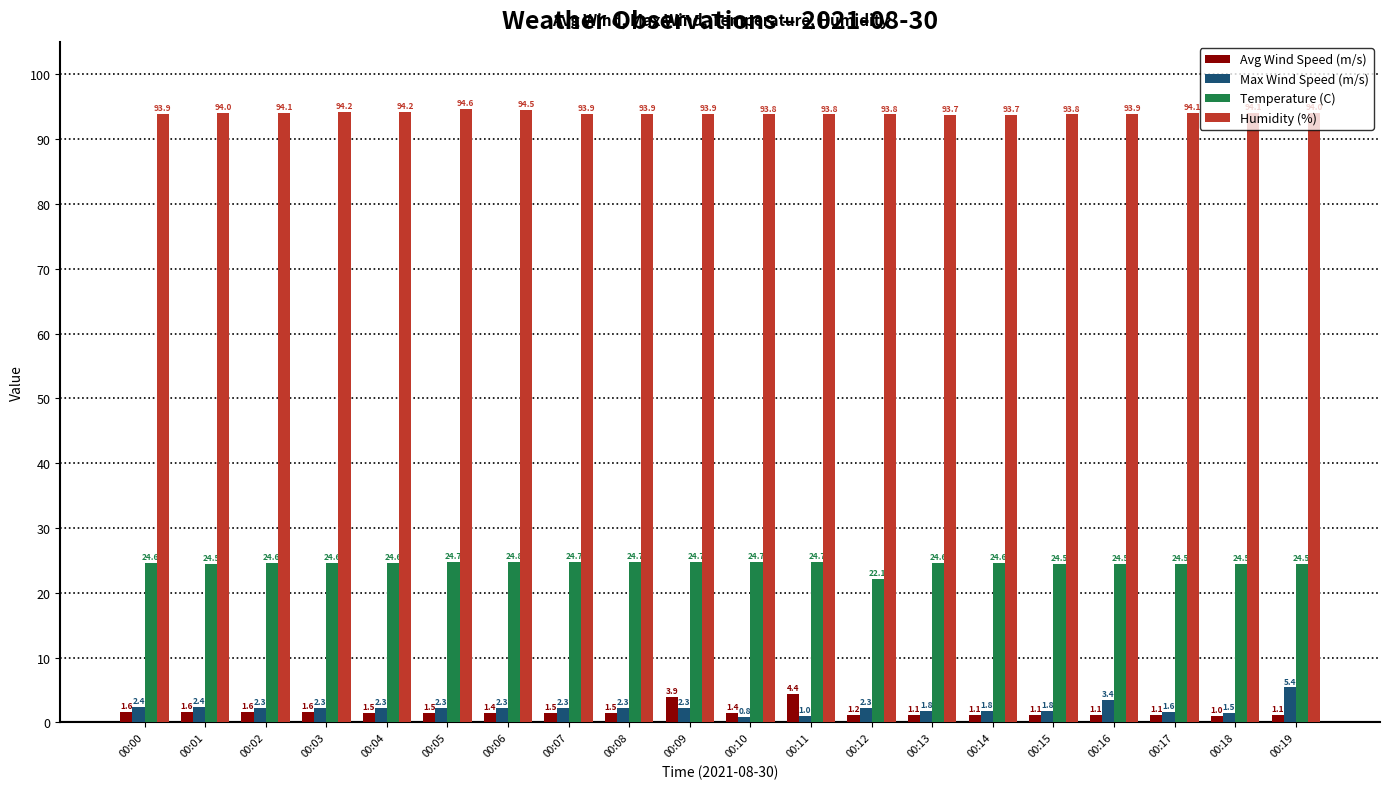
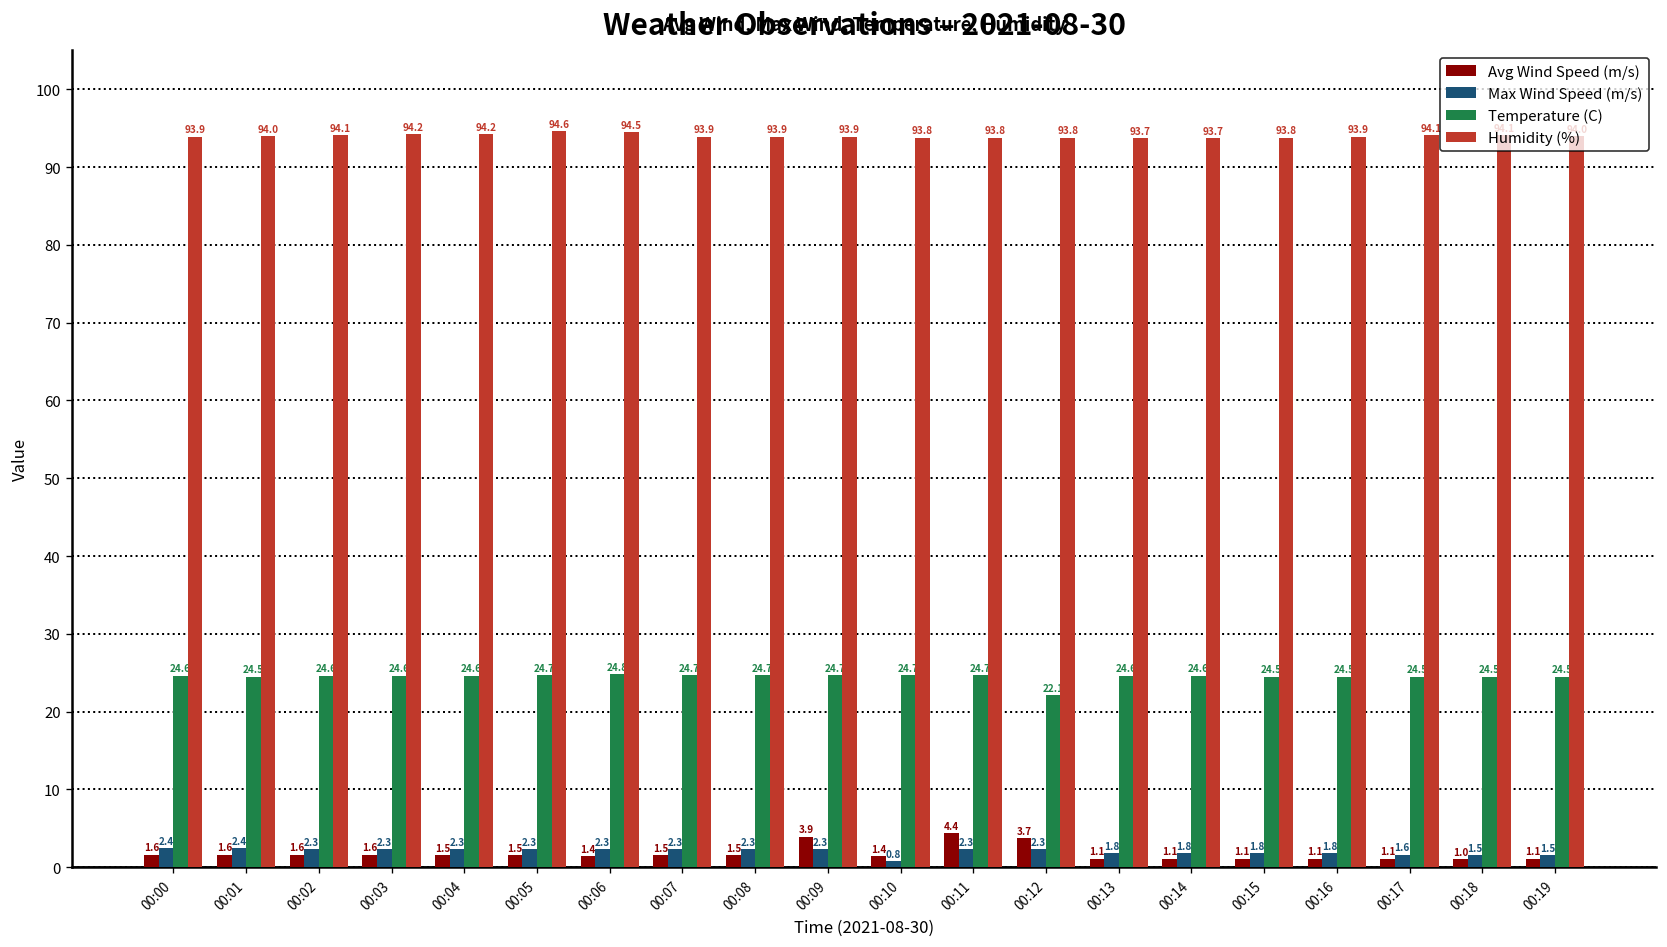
  {
    "Avg Wind Speed (m/s)": {
      "00:00": 1.6,
      "00:01": 1.6,
      "00:02": 1.6,
      "00:03": 1.6,
      "00:04": 1.5,
      "00:05": 1.5,
      "00:06": 1.4,
      "00:07": 1.5,
      "00:08": 1.5,
      "00:09": 3.9,
      "00:10": 1.4,
      "00:11": 4.4,
-     "00:12": 1.2,
+     "00:12": 3.7,
      "00:13": 1.1,
      "00:14": 1.1,
      "00:15": 1.1,
      "00:16": 1.1,
      "00:17": 1.1,
      "00:18": 1.0,
      "00:19": 1.1
    },
    "Max Wind Speed (m/s)": {
      "00:00": 2.4,
      "00:01": 2.4,
      "00:02": 2.3,
      "00:03": 2.3,
      "00:04": 2.3,
      "00:05": 2.3,
      "00:06": 2.3,
      "00:07": 2.3,
      "00:08": 2.3,
      "00:09": 2.3,
      "00:10": 0.8,
-     "00:11": 1.0,
+     "00:11": 2.3,
      "00:12": 2.3,
      "00:13": 1.8,
      "00:14": 1.8,
      "00:15": 1.8,
-     "00:16": 3.4,
+     "00:16": 1.8,
      "00:17": 1.6,
      "00:18": 1.5,
-     "00:19": 5.4
+     "00:19": 1.5
    },
    "Temperature (C)": {
      "00:00": 24.6,
      "00:01": 24.5,
      "00:02": 24.6,
      "00:03": 24.6,
      "00:04": 24.6,
      "00:05": 24.7,
      "00:06": 24.8,
      "00:07": 24.7,
      "00:08": 24.7,
      "00:09": 24.7,
      "00:10": 24.7,
      "00:11": 24.7,
      "00:12": 22.1,
      "00:13": 24.6,
      "00:14": 24.6,
      "00:15": 24.5,
      "00:16": 24.5,
      "00:17": 24.5,
      "00:18": 24.5,
      "00:19": 24.5
    },
    "Humidity (%)": {
      "00:00": 93.9,
      "00:01": 94.0,
      "00:02": 94.1,
      "00:03": 94.2,
      "00:04": 94.2,
      "00:05": 94.6,
      "00:06": 94.5,
      "00:07": 93.9,
      "00:08": 93.9,
      "00:09": 93.9,
      "00:10": 93.8,
      "00:11": 93.8,
      "00:12": 93.8,
      "00:13": 93.7,
      "00:14": 93.7,
      "00:15": 93.8,
      "00:16": 93.9
    }
  }
